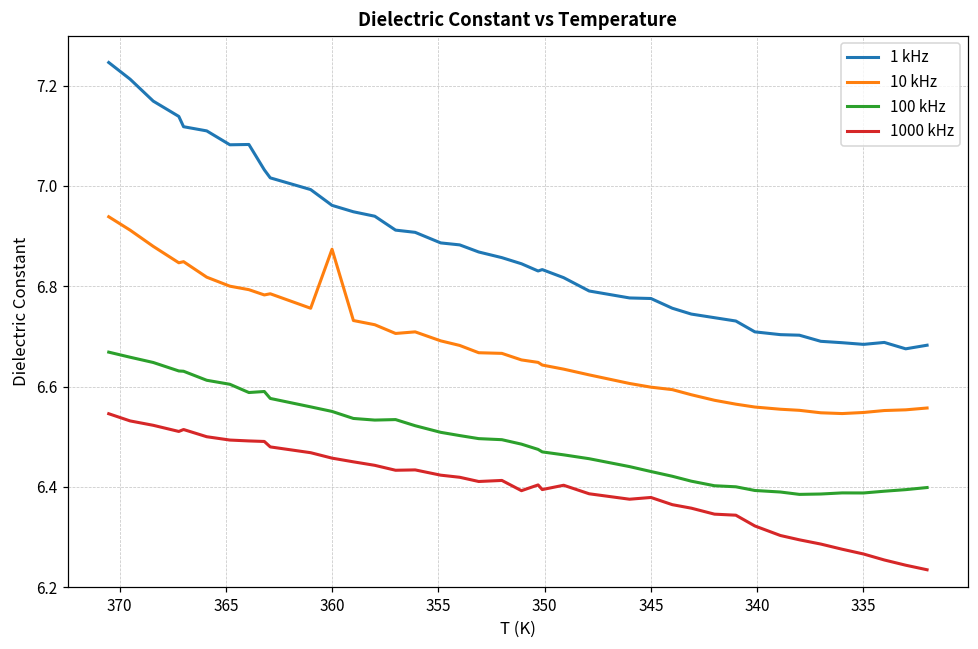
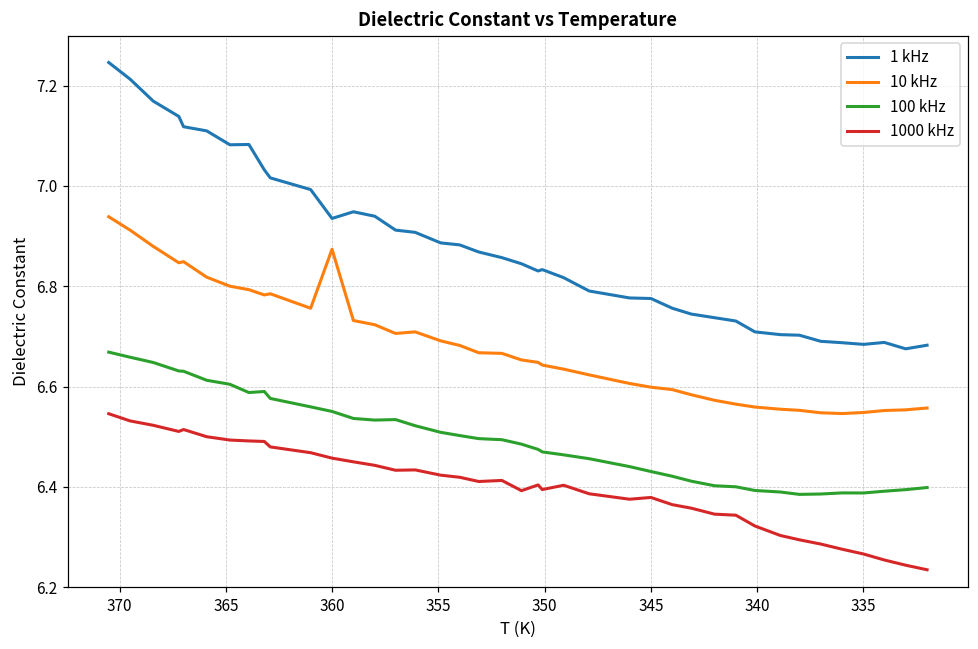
  {
    "1 kHz": {
-     "360": 6.96
+     "360": 6.94
    },
    "10 kHz": {
      "360": 6.87
    },
    "100 kHz": {
      "360": 6.55
    },
    "1000 kHz": {
      "360": 6.46
    }
  }
